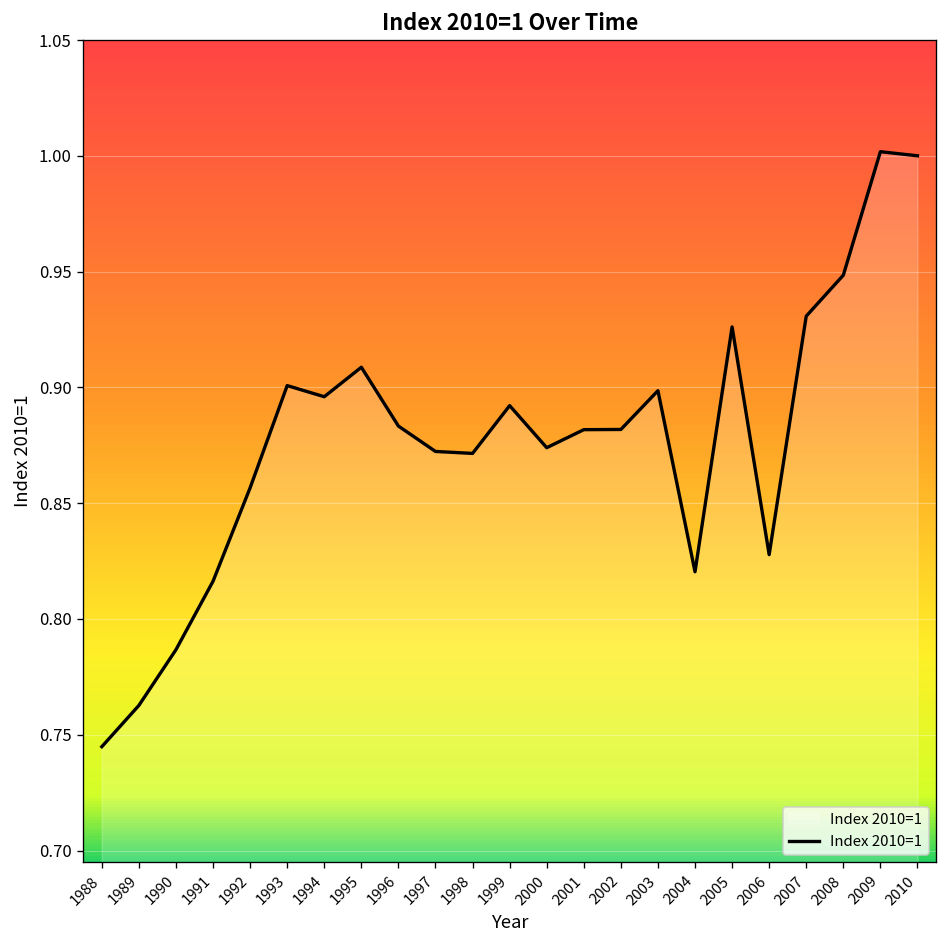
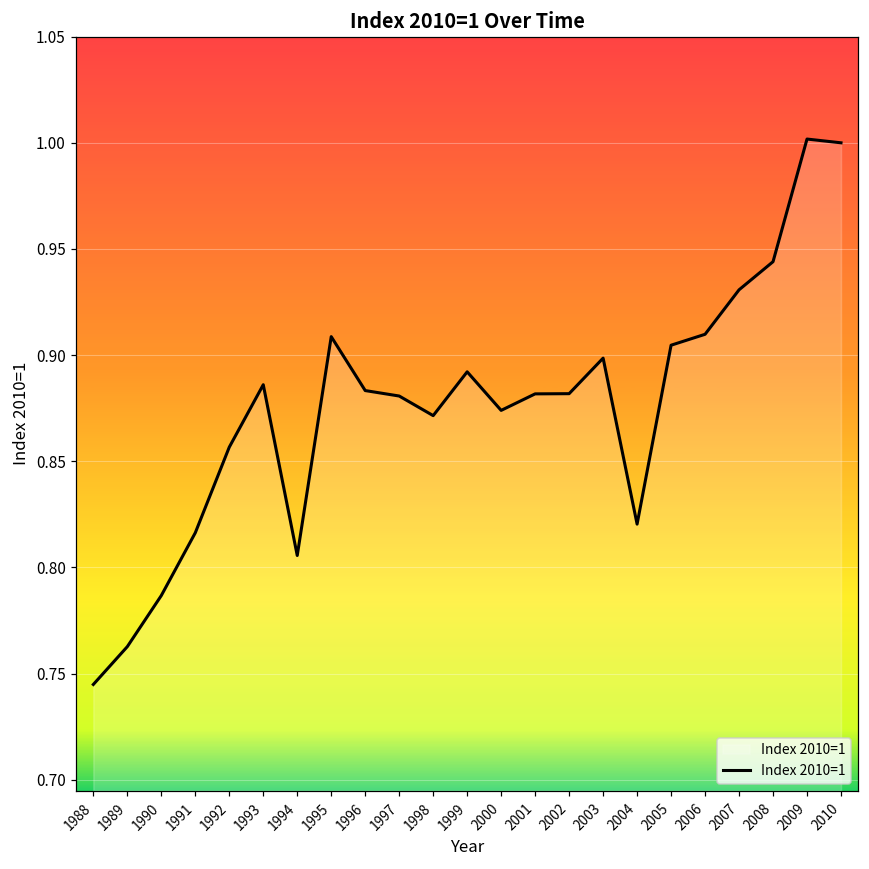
  {
    "1988": 0.745,
    "1989": 0.763,
    "1990": 0.787,
    "1991": 0.816,
    "1992": 0.857,
-   "1993": 0.901,
-   "1994": 0.896,
+   "1993": 0.886,
+   "1994": 0.806,
    "1995": 0.909,
    "1996": 0.883,
-   "1997": 0.872,
+   "1997": 0.881,
    "1998": 0.871,
    "1999": 0.892,
    "2000": 0.874,
    "2001": 0.882,
    "2002": 0.882,
    "2003": 0.899,
    "2004": 0.820,
-   "2005": 0.926,
-   "2006": 0.828,
+   "2005": 0.905,
+   "2006": 0.910,
    "2007": 0.931,
-   "2008": 0.948,
+   "2008": 0.944,
    "2009": 1.002,
    "2010": 1.000
  }
